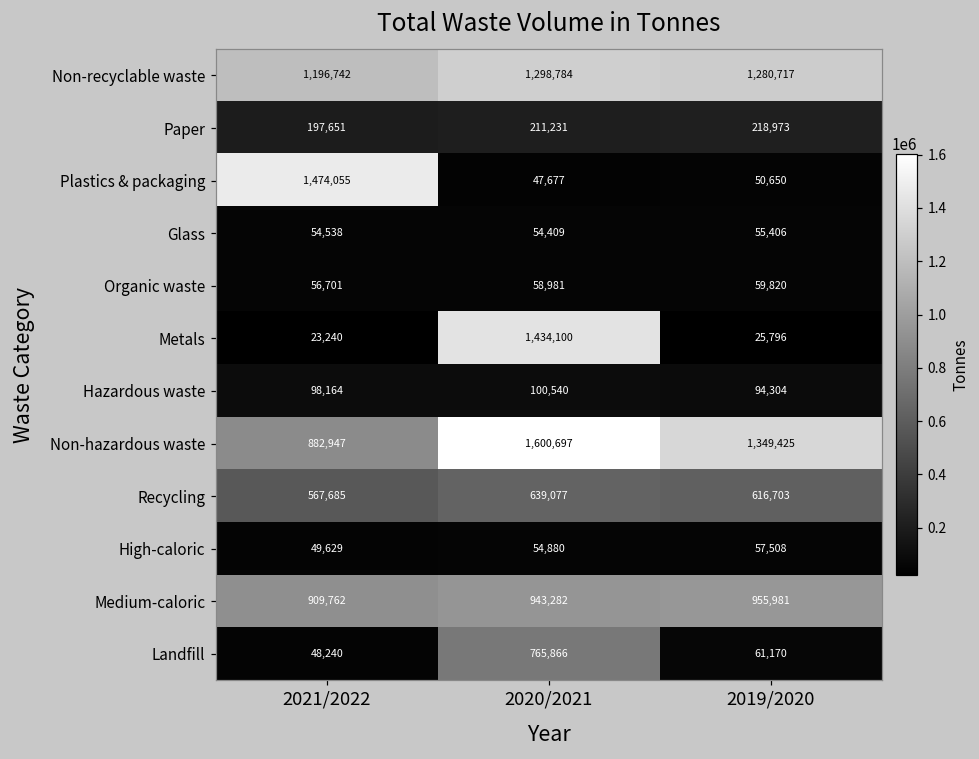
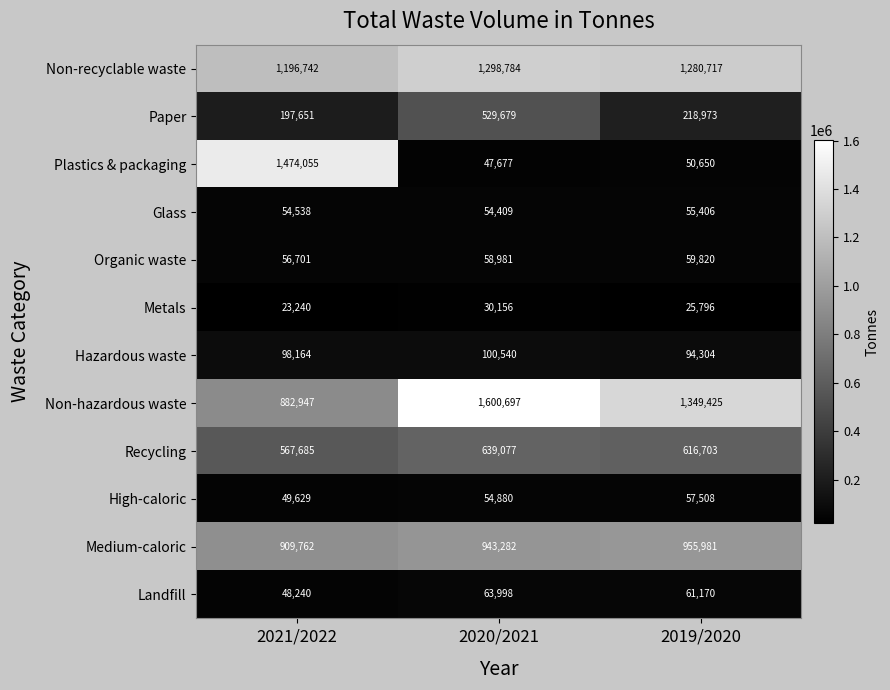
  {
    "Non-recyclable waste": {
      "2021/2022": "1,196,742",
      "2020/2021": "1,298,784",
      "2019/2020": "1,280,717"
    },
    "Paper": {
      "2021/2022": "197,651",
-     "2020/2021": "211,231",
+     "2020/2021": "529,679",
      "2019/2020": "218,973"
    },
    "Plastics & packaging": {
      "2021/2022": "1,474,055",
      "2020/2021": "47,677",
      "2019/2020": "50,650"
    },
    "Glass": {
      "2021/2022": "54,538",
      "2020/2021": "54,409",
      "2019/2020": "55,406"
    },
    "Organic waste": {
      "2021/2022": "56,701",
      "2020/2021": "58,981",
      "2019/2020": "59,820"
    },
    "Metals": {
      "2021/2022": "23,240",
-     "2020/2021": "1,434,100",
+     "2020/2021": "30,156",
      "2019/2020": "25,796"
    },
    "Hazardous waste": {
      "2021/2022": "98,164",
      "2020/2021": "100,540",
      "2019/2020": "94,304"
    },
    "Non-hazardous waste": {
      "2021/2022": "882,947",
      "2020/2021": "1,600,697",
      "2019/2020": "1,349,425"
    },
    "Recycling": {
      "2021/2022": "567,685",
      "2020/2021": "639,077",
      "2019/2020": "616,703"
    },
    "High-caloric": {
      "2021/2022": "49,629",
      "2020/2021": "54,880",
      "2019/2020": "57,508"
    },
    "Medium-caloric": {
      "2021/2022": "909,762",
      "2020/2021": "943,282",
      "2019/2020": "955,981"
    },
    "Landfill": {
      "2021/2022": "48,240",
-     "2020/2021": "765,866",
+     "2020/2021": "63,998",
      "2019/2020": "61,170"
    }
  }
